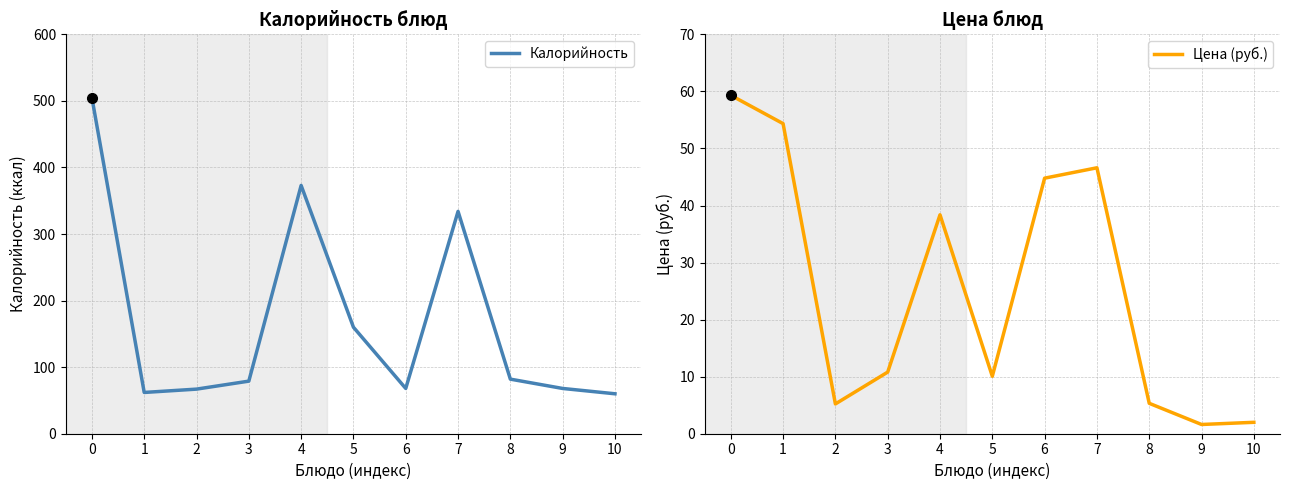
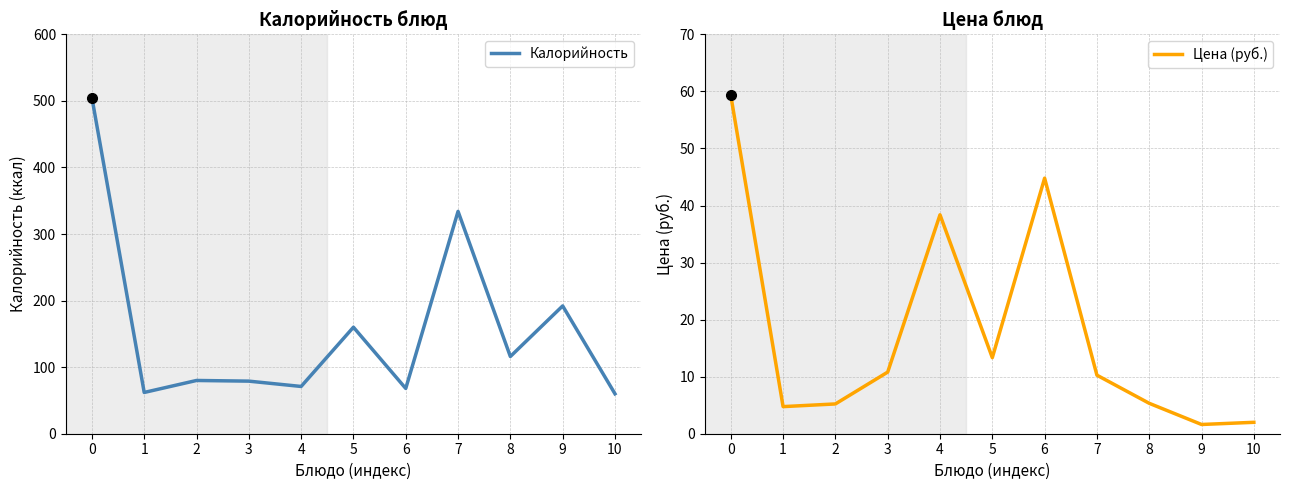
  {
    "Калорийность блюд": {
      "Калорийность": {
        "1": 60,
-       "2": 70,
+       "2": 80,
        "3": 80,
-       "4": 370,
+       "4": 70,
        "5": 160,
        "6": 70,
        "7": 330,
-       "8": 80,
-       "9": 70,
+       "8": 120,
+       "9": 190,
        "10": 60
      }
    },
    "Цена блюд": {
      "Цена (руб.)": {
-       "1": 54,
+       "1": 5,
        "2": 5,
        "3": 11,
        "4": 38,
-       "5": 10,
+       "5": 13,
        "6": 45,
-       "7": 47,
+       "7": 10,
        "8": 5,
        "9": 2,
        "10": 2
      }
    }
  }
